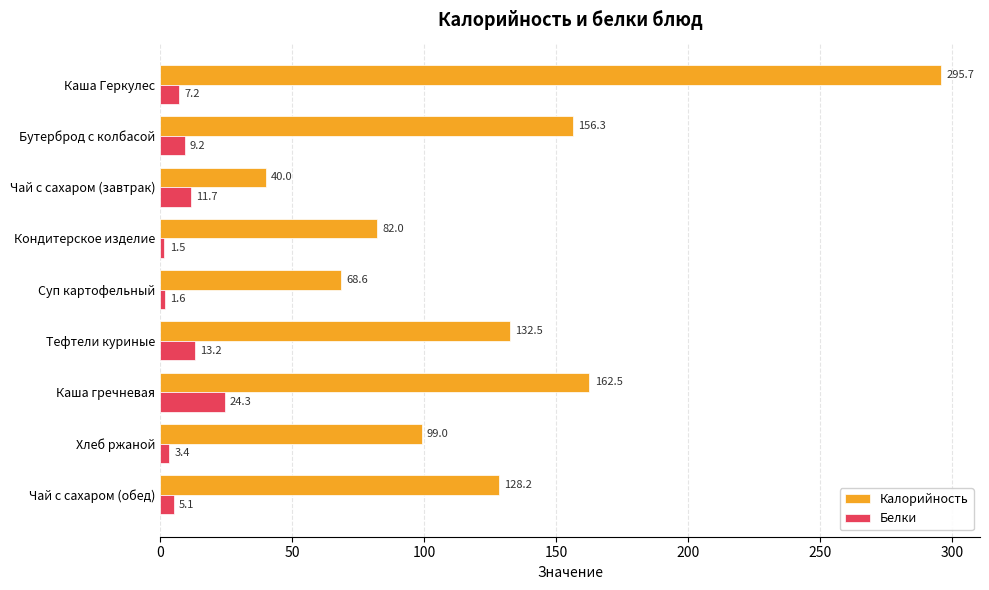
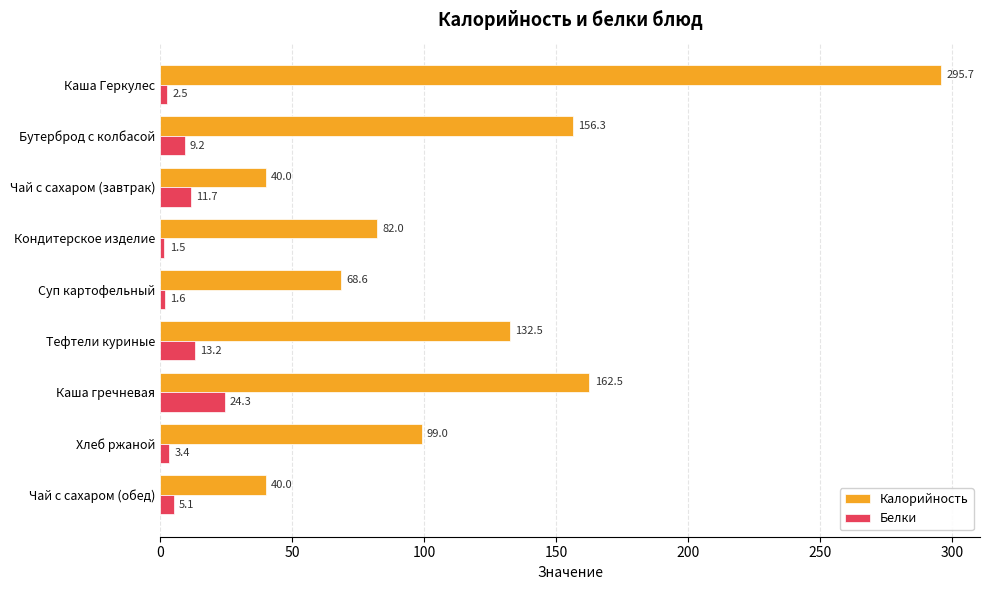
  {
    "Калорийность": {
      "Каша Геркулес": 295.7,
      "Бутерброд с колбасой": 156.3,
      "Чай с сахаром (завтрак)": 40.0,
      "Кондитерское изделие": 82.0,
      "Суп картофельный": 68.6,
      "Тефтели куриные": 132.5,
      "Каша гречневая": 162.5,
      "Хлеб ржаной": 99.0,
-     "Чай с сахаром (обед)": 128.2
+     "Чай с сахаром (обед)": 40.0
    },
    "Белки": {
-     "Каша Геркулес": 7.2,
+     "Каша Геркулес": 2.5,
      "Бутерброд с колбасой": 9.2,
      "Чай с сахаром (завтрак)": 11.7,
      "Кондитерское изделие": 1.5,
      "Суп картофельный": 1.6,
      "Тефтели куриные": 13.2,
      "Каша гречневая": 24.3,
      "Хлеб ржаной": 3.4,
      "Чай с сахаром (обед)": 5.1
    }
  }
